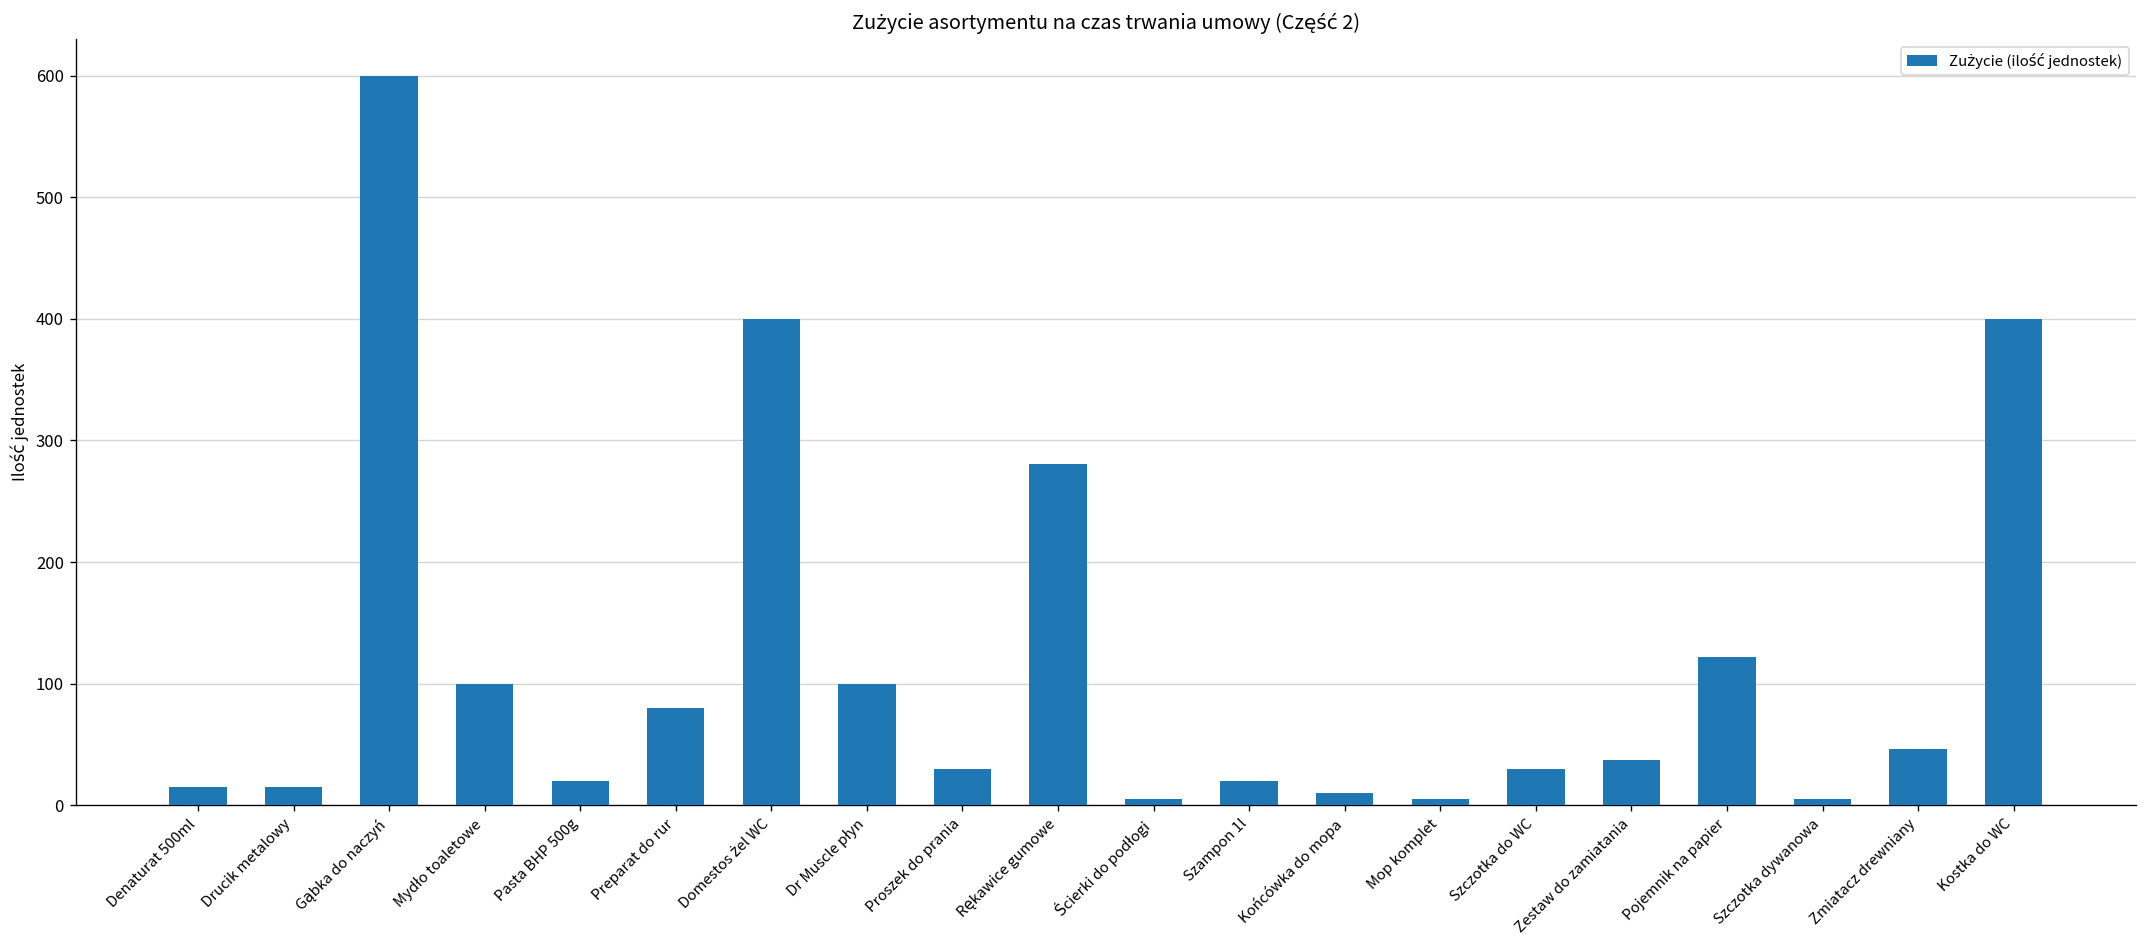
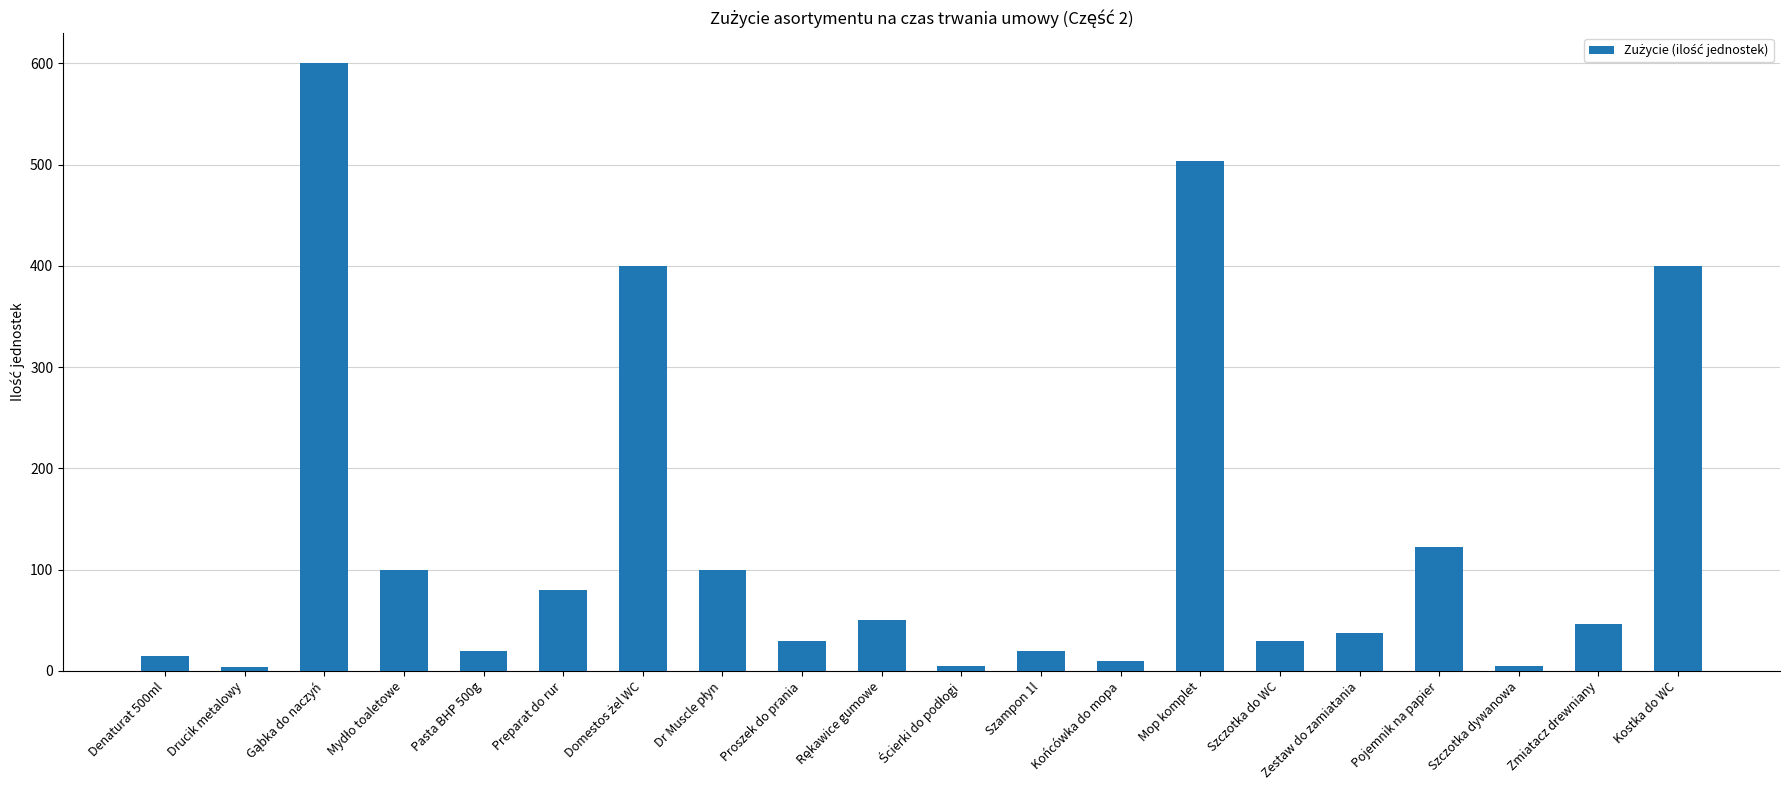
  {
    "Denaturat 500ml": 15,
-   "Drucik metalowy": 15,
+   "Drucik metalowy": 4,
    "Gąbka do naczyń": 600,
    "Mydło toaletowe": 100,
    "Pasta BHP 500g": 20,
    "Preparat do rur": 80,
    "Domestos żel WC": 400,
    "Dr Muscle płyn": 100,
    "Proszek do prania": 30,
-   "Rękawice gumowe": 281,
+   "Rękawice gumowe": 50,
    "Ścierki do podłogi": 5,
    "Szampon 1l": 20,
    "Końcówka do mopa": 10,
-   "Mop komplet": 5,
+   "Mop komplet": 503,
    "Szczotka do WC": 30,
    "Zestaw do zamiatania": 37,
    "Pojemnik na papier": 122,
    "Szczotka dywanowa": 5,
    "Zmiatacz drewniany": 46,
    "Kostka do WC": 400
  }
